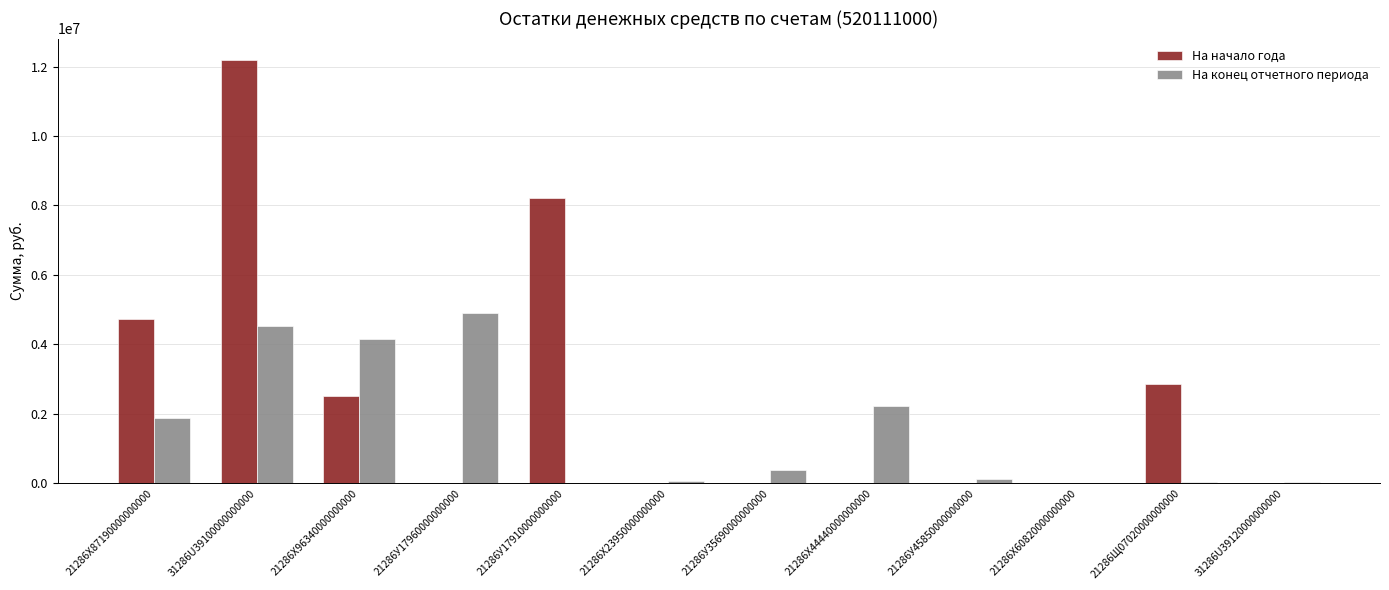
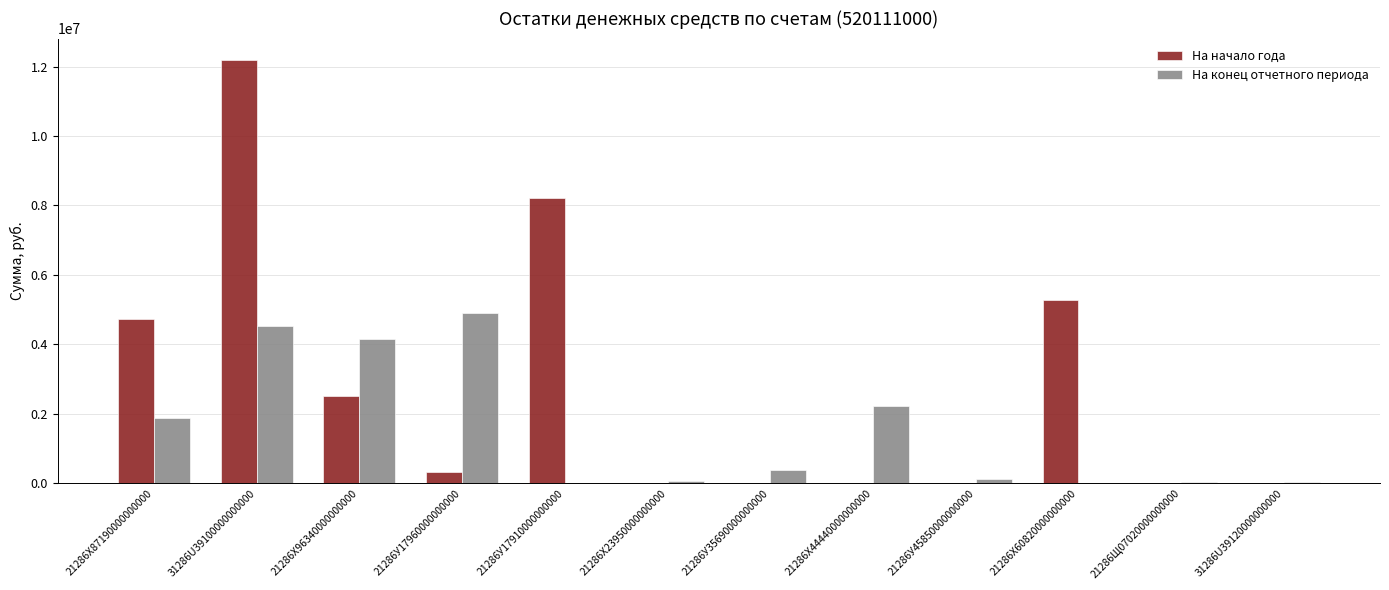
  {
    "На начало года": {
      "21286X87190000000000": 4700000,
      "31286U39100000000000": 12200000,
      "21286X96340000000000": 2500000,
-     "21286У17960000000000": 0,
+     "21286У17960000000000": 300000,
      "21286У17910000000000": 8200000,
      "21286X23950000000000": 0,
      "21286У35690000000000": 0,
      "21286X44440000000000": 0,
      "21286У45850000000000": 0,
-     "21286X60820000000000": 0,
-     "21286Щ07020000000000": 2900000,
+     "21286X60820000000000": 5300000,
+     "21286Щ07020000000000": 0,
      "31286U39120000000000": 0
    },
    "На конец отчетного периода": {
      "21286X87190000000000": 1900000,
      "31286U39100000000000": 4500000,
      "21286X96340000000000": 4200000,
      "21286У17960000000000": 4900000,
      "21286У35690000000000": 400000,
      "21286X44440000000000": 2200000,
      "21286У45850000000000": 100000
    }
  }
